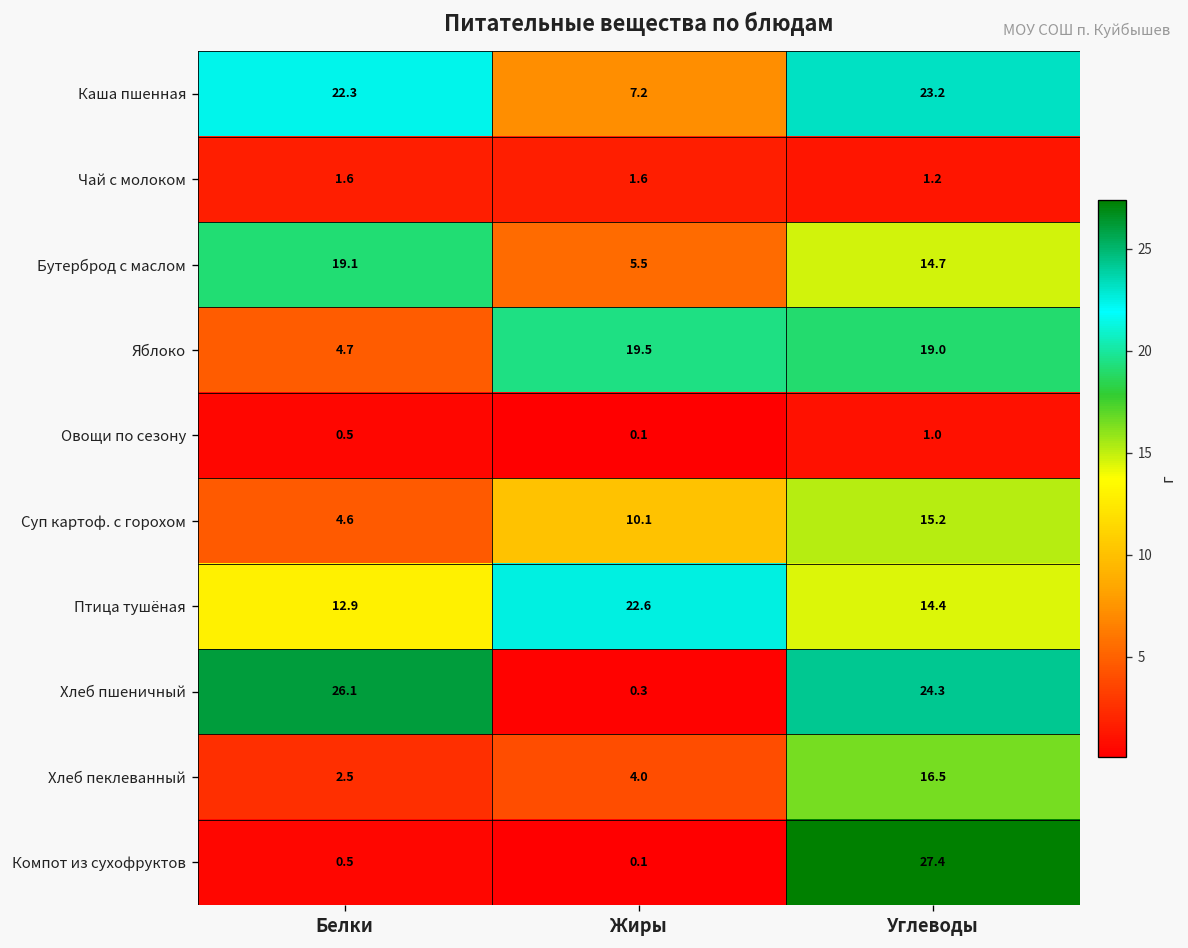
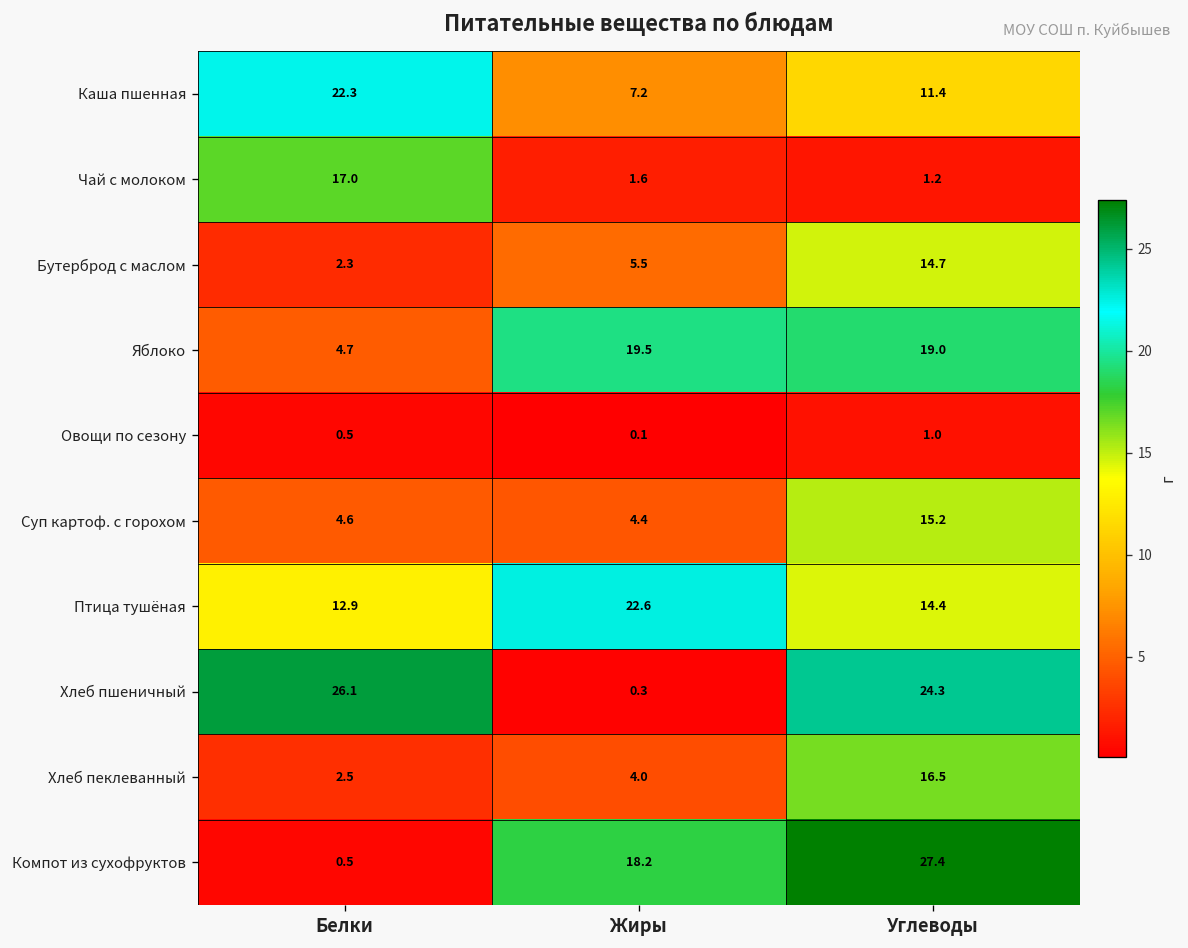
  {
    "Каша пшенная": {
      "Белки": 22.3,
      "Жиры": 7.2,
-     "Углеводы": 23.2
+     "Углеводы": 11.4
    },
    "Чай с молоком": {
-     "Белки": 1.6,
+     "Белки": 17.0,
      "Жиры": 1.6,
      "Углеводы": 1.2
    },
    "Бутерброд с маслом": {
-     "Белки": 19.1,
+     "Белки": 2.3,
      "Жиры": 5.5,
      "Углеводы": 14.7
    },
    "Яблоко": {
      "Белки": 4.7,
      "Жиры": 19.5,
      "Углеводы": 19.0
    },
    "Овощи по сезону": {
      "Белки": 0.5,
      "Жиры": 0.1,
      "Углеводы": 1.0
    },
    "Суп картоф. с горохом": {
      "Белки": 4.6,
-     "Жиры": 10.1,
+     "Жиры": 4.4,
      "Углеводы": 15.2
    },
    "Птица тушёная": {
      "Белки": 12.9,
      "Жиры": 22.6,
      "Углеводы": 14.4
    },
    "Хлеб пшеничный": {
      "Белки": 26.1,
      "Жиры": 0.3,
      "Углеводы": 24.3
    },
    "Хлеб пеклеванный": {
      "Белки": 2.5,
      "Жиры": 4.0,
      "Углеводы": 16.5
    },
    "Компот из сухофруктов": {
      "Белки": 0.5,
-     "Жиры": 0.1,
+     "Жиры": 18.2,
      "Углеводы": 27.4
    }
  }
